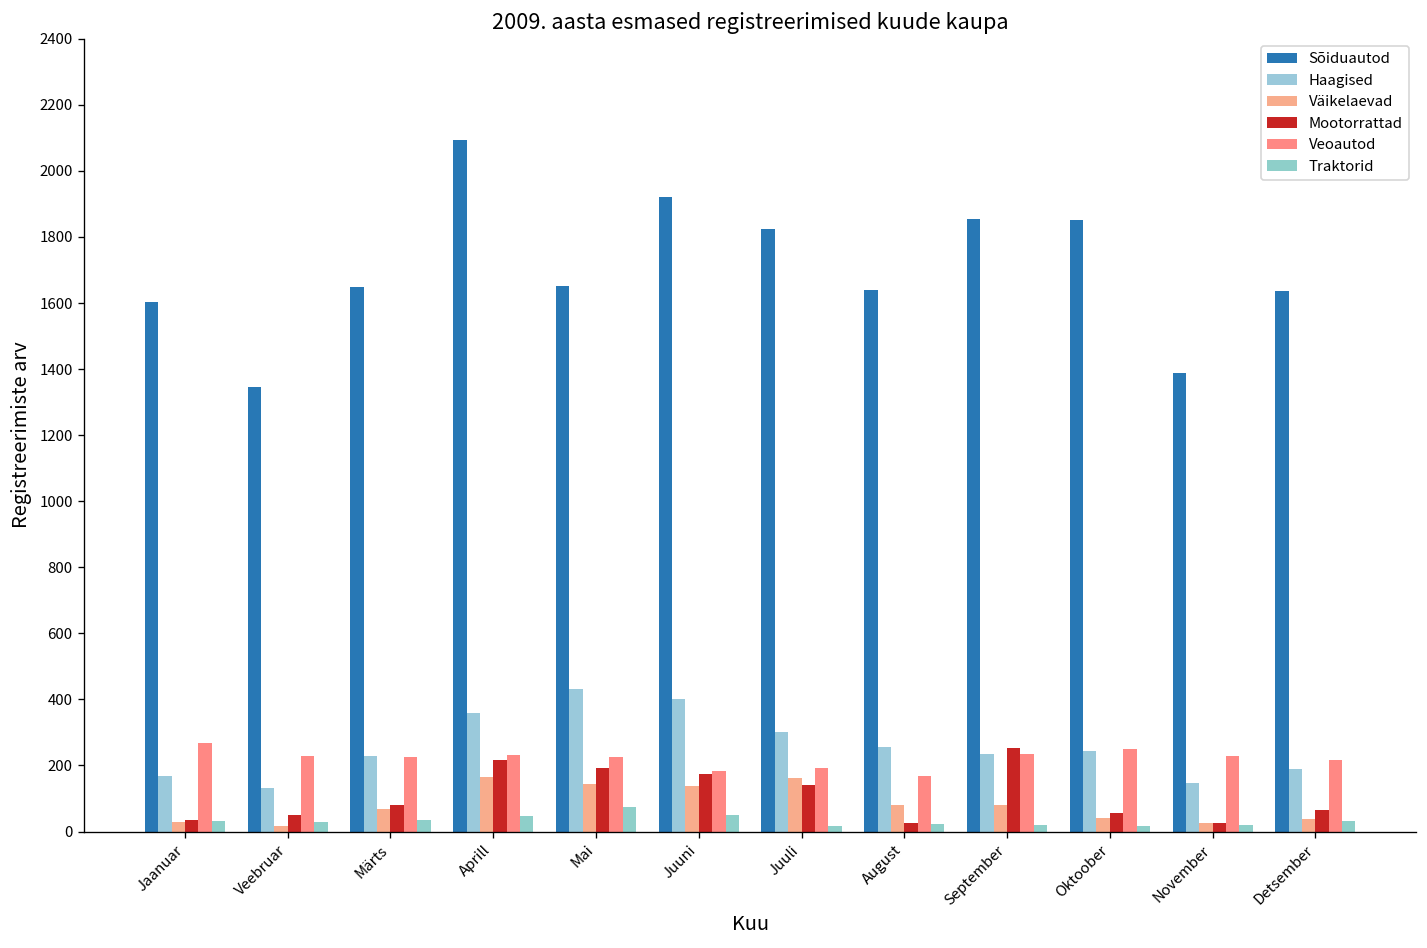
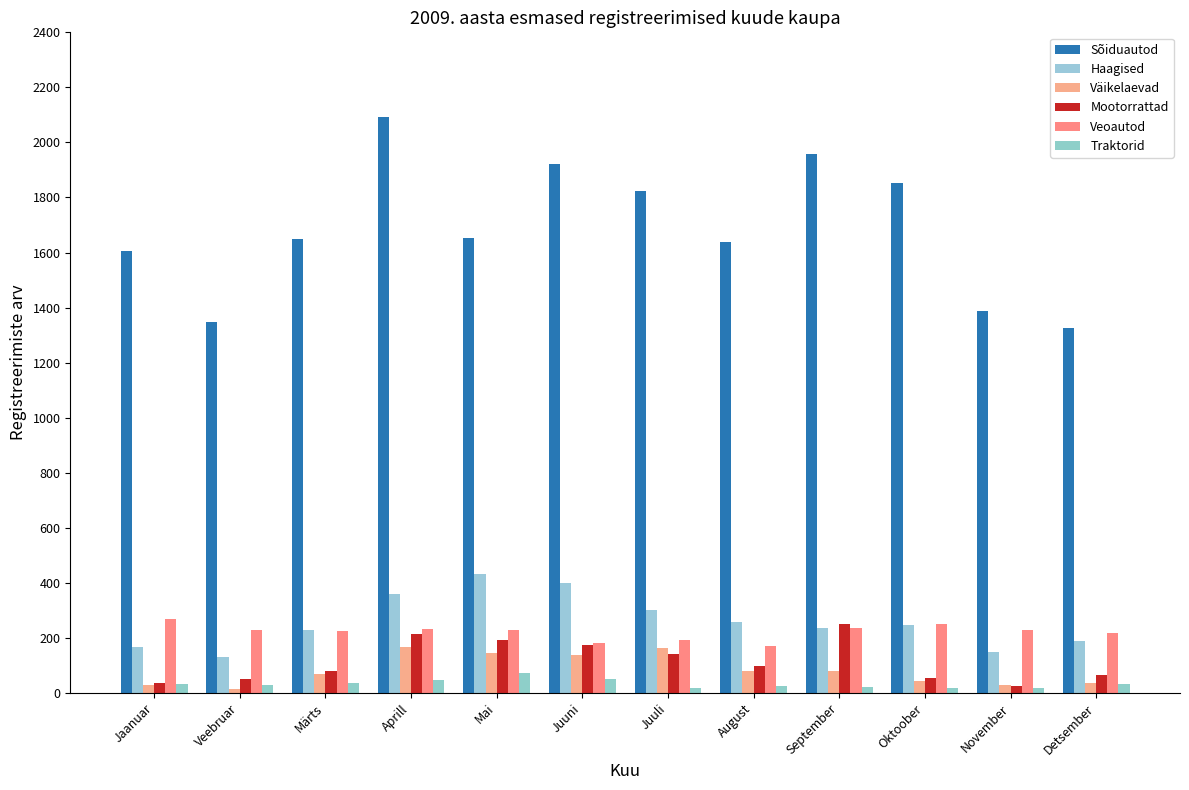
  {
    "Sõiduautod": {
      "Jaanuar": 1600,
      "Veebruar": 1350,
      "Märts": 1650,
      "Aprill": 2090,
      "Mai": 1650,
      "Juuni": 1920,
      "Juuli": 1830,
      "August": 1640,
-     "September": 1850,
+     "September": 1960,
      "Oktoober": 1850,
      "November": 1390,
-     "Detsember": 1640
+     "Detsember": 1320
    },
    "Mootorrattad": {
      "Jaanuar": 40,
      "Veebruar": 50,
      "Märts": 80,
      "Aprill": 220,
      "Mai": 190,
      "Juuni": 170,
      "Juuli": 140,
-     "August": 30,
+     "August": 100,
      "September": 250,
      "Oktoober": 60,
      "November": 30,
      "Detsember": 70
    }
  }
